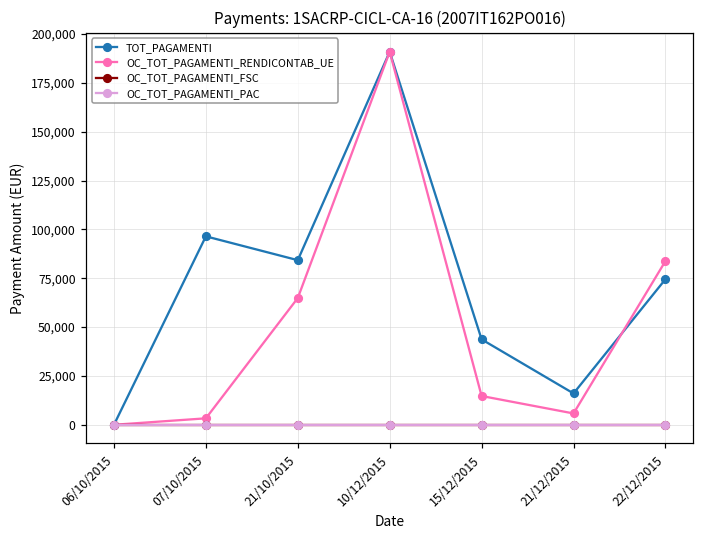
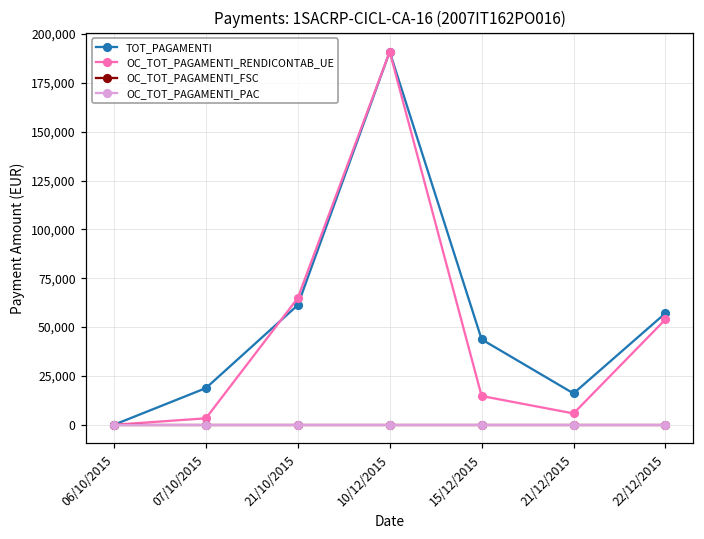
  {
    "TOT_PAGAMENTI": {
-     "07/10/2015": "96,000",
-     "21/10/2015": "84,000",
+     "07/10/2015": "19,000",
+     "21/10/2015": "61,000",
      "15/12/2015": "44,000",
      "21/12/2015": "16,000",
-     "22/12/2015": "75,000"
+     "22/12/2015": "57,000"
    },
    "OC_TOT_PAGAMENTI_RENDICONTAB_UE": {
      "07/10/2015": "3,000",
      "21/10/2015": "65,000",
      "15/12/2015": "15,000",
      "21/12/2015": "6,000",
-     "22/12/2015": "84,000"
+     "22/12/2015": "54,000"
    },
    "OC_TOT_PAGAMENTI_PAC": {
      "07/10/2015": "0",
      "21/10/2015": "0",
      "10/12/2015": "0",
      "15/12/2015": "0",
      "21/12/2015": "0",
      "22/12/2015": "0"
    }
  }
